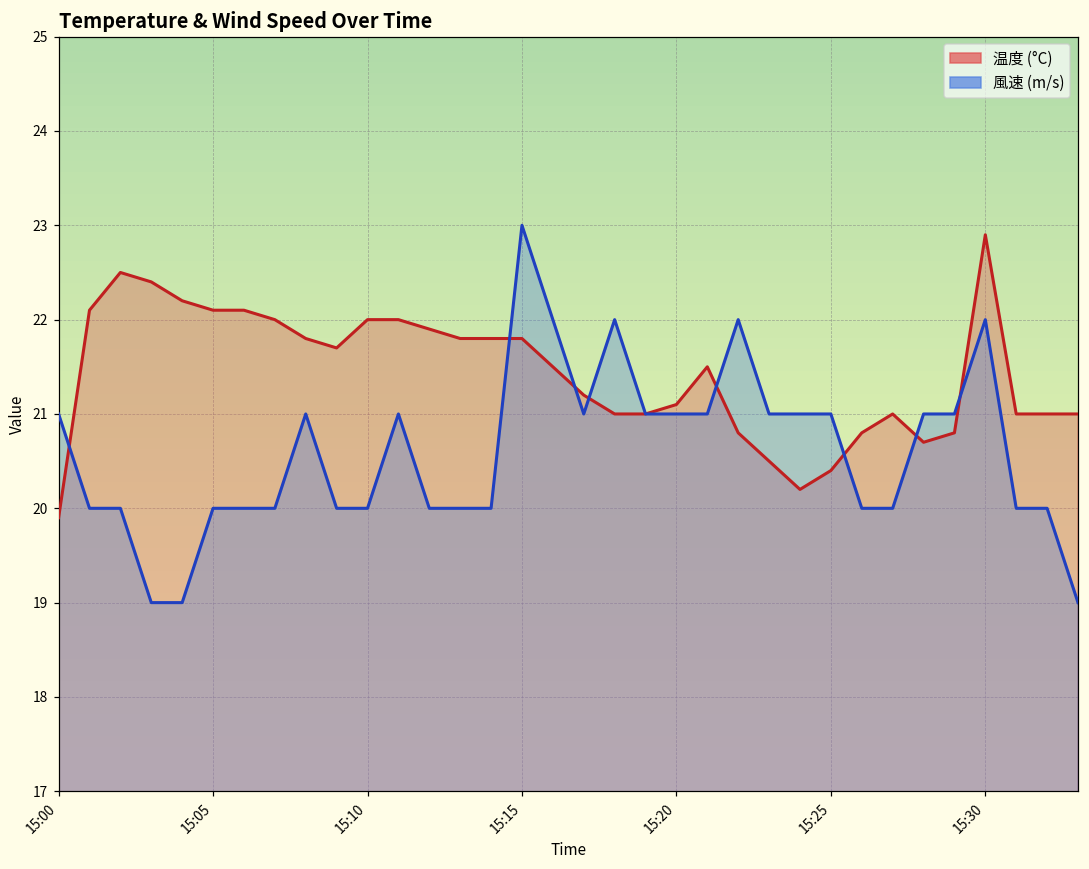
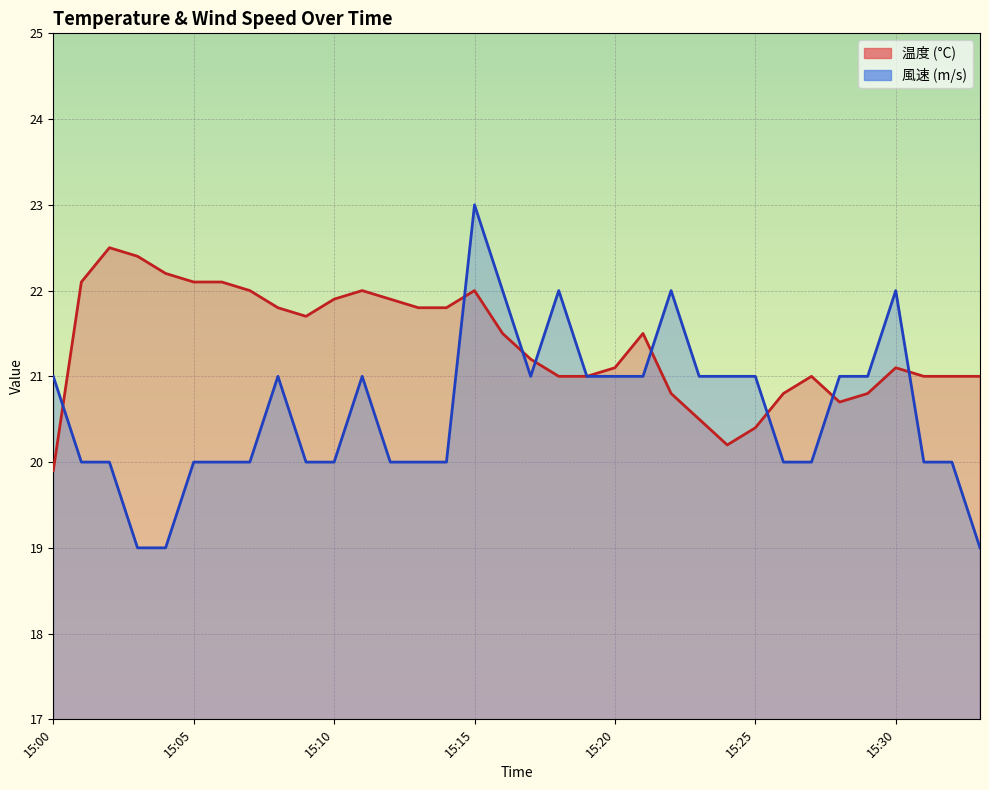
  {
    "温度 (°C)": {
      "15:00": 19.9,
      "15:05": 22.1,
-     "15:10": 22.0,
-     "15:15": 21.8,
+     "15:10": 21.9,
+     "15:15": 22.0,
      "15:20": 21.1,
      "15:25": 20.4,
-     "15:30": 22.9
+     "15:30": 21.1
    },
    "風速 (m/s)": {
      "15:00": 21.0,
      "15:05": 20.0,
      "15:10": 20.0,
      "15:15": 23.0,
      "15:20": 21.0,
      "15:25": 21.0,
      "15:30": 22.0
    }
  }
